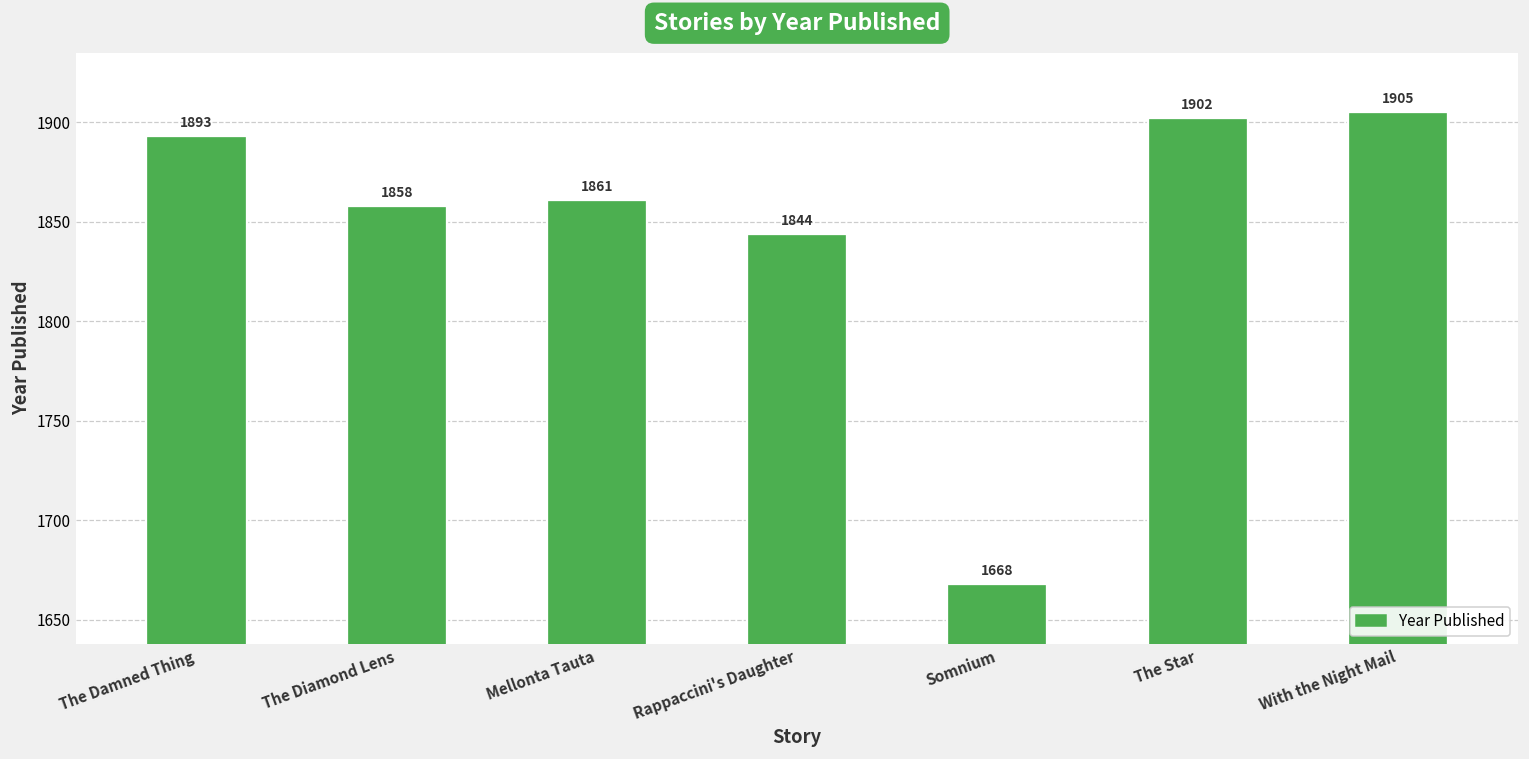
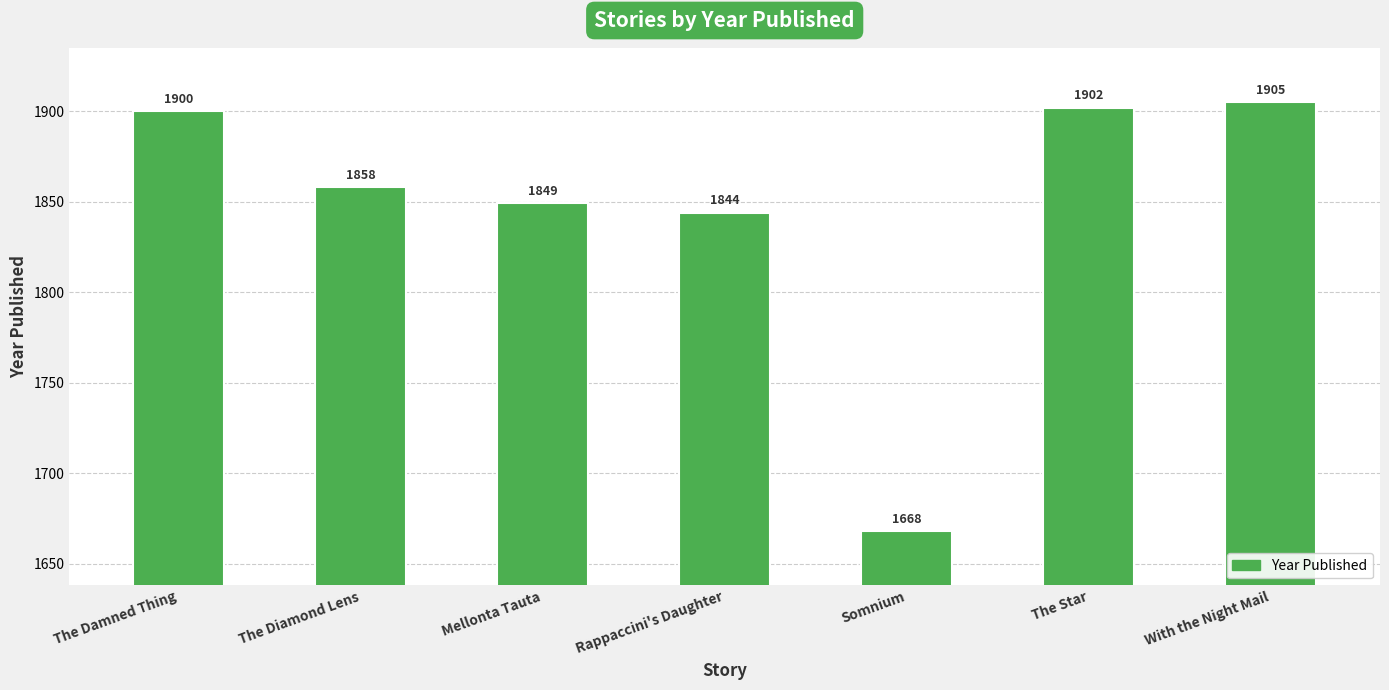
  {
-   "The Damned Thing": 1893,
+   "The Damned Thing": 1900,
    "The Diamond Lens": 1858,
-   "Mellonta Tauta": 1861,
+   "Mellonta Tauta": 1849,
    "Rappaccini's Daughter": 1844,
    "Somnium": 1668,
    "The Star": 1902,
    "With the Night Mail": 1905
  }
